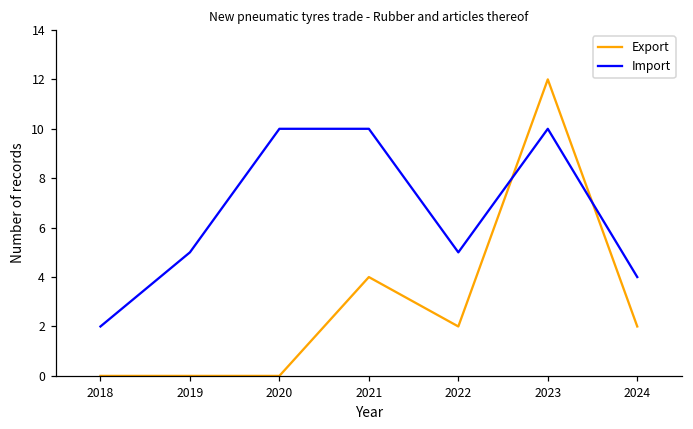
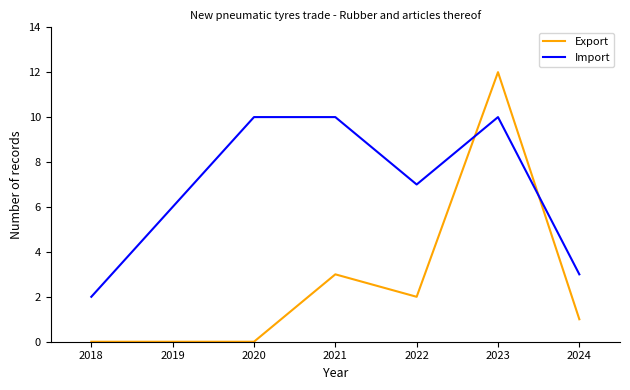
  {
    "Export": {
      "2018": 0,
      "2019": 0,
      "2020": 0,
-     "2021": 4,
+     "2021": 3,
      "2022": 2,
      "2023": 12,
-     "2024": 2
+     "2024": 1
    },
    "Import": {
      "2018": 2,
-     "2019": 5,
+     "2019": 6,
      "2020": 10,
      "2021": 10,
-     "2022": 5,
+     "2022": 7,
      "2023": 10,
-     "2024": 4
+     "2024": 3
    }
  }
